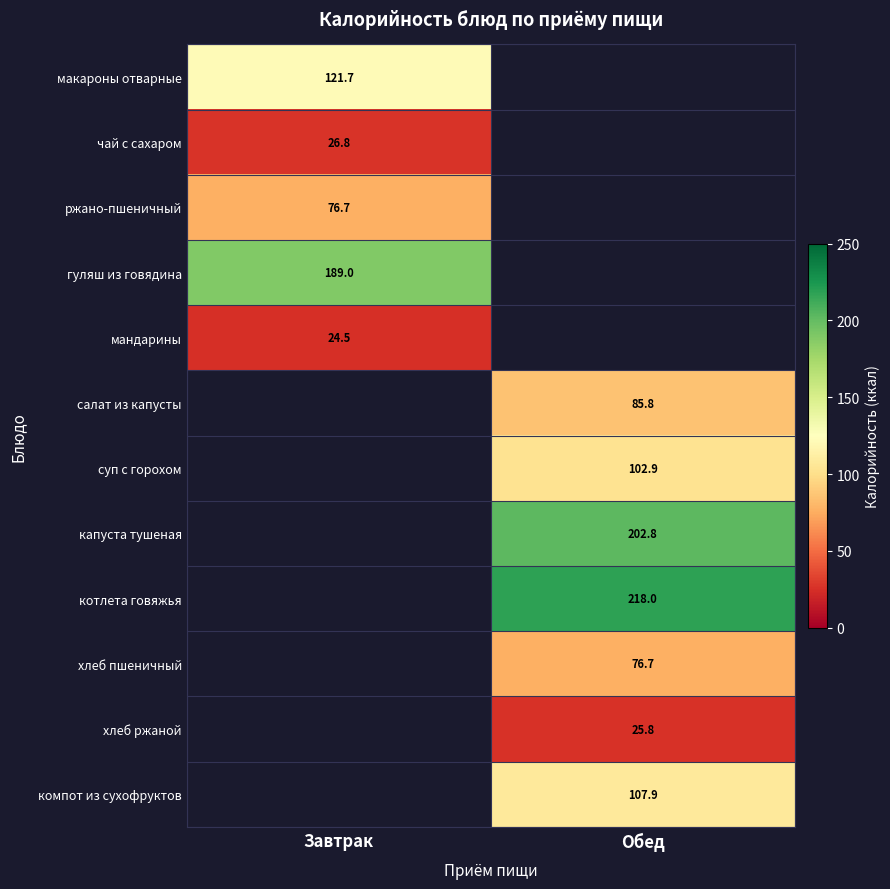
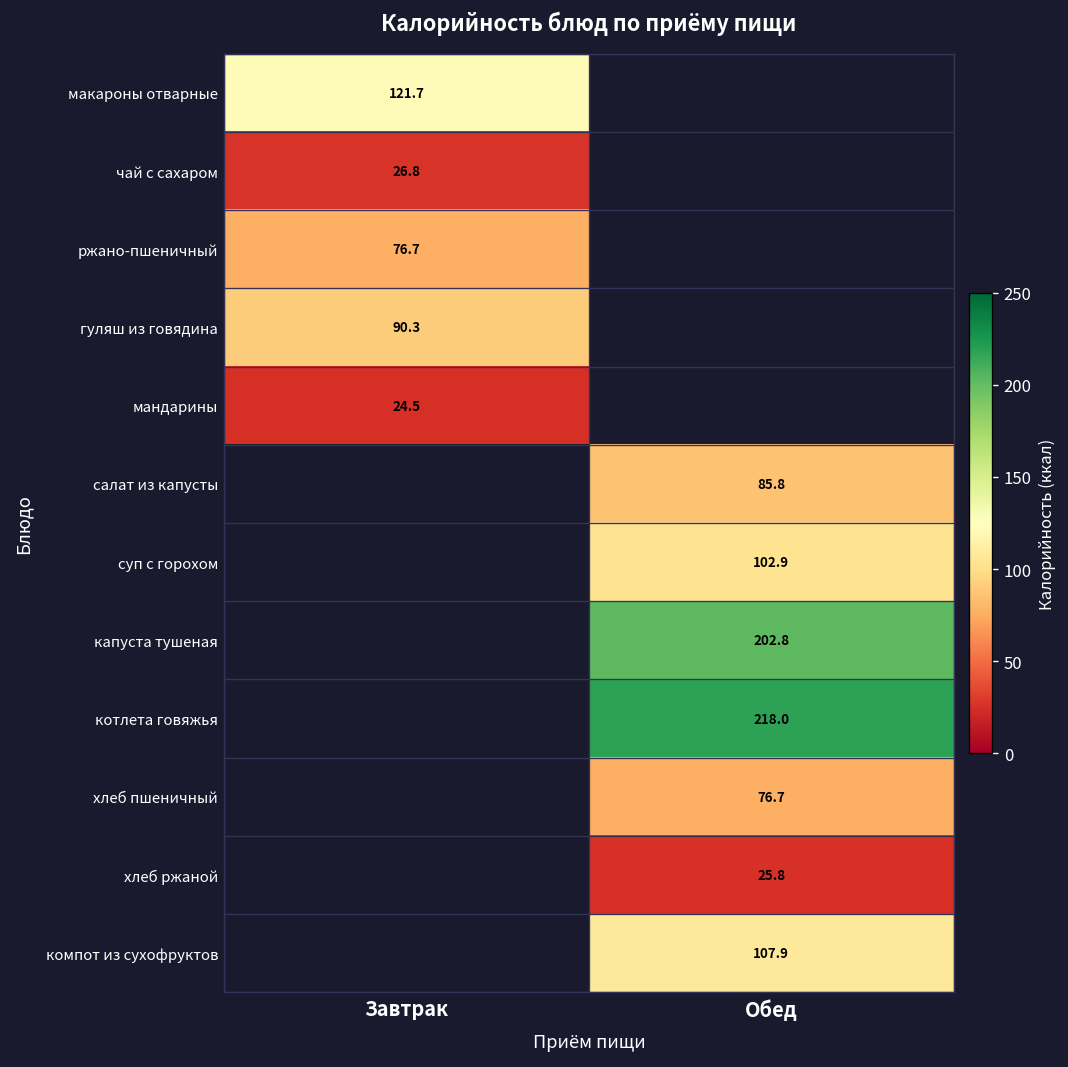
  {
    "макароны отварные": {
      "Завтрак": 121.7
    },
    "чай с сахаром": {
      "Завтрак": 26.8
    },
    "ржано-пшеничный": {
      "Завтрак": 76.7
    },
    "гуляш из говядина": {
-     "Завтрак": 189.0
+     "Завтрак": 90.3
    },
    "мандарины": {
      "Завтрак": 24.5
    },
    "салат из капусты": {
      "Обед": 85.8
    },
    "суп с горохом": {
      "Обед": 102.9
    },
    "капуста тушеная": {
      "Обед": 202.8
    },
    "котлета говяжья": {
      "Обед": 218.0
    },
    "хлеб пшеничный": {
      "Обед": 76.7
    },
    "хлеб ржаной": {
      "Обед": 25.8
    },
    "компот из сухофруктов": {
      "Обед": 107.9
    }
  }
